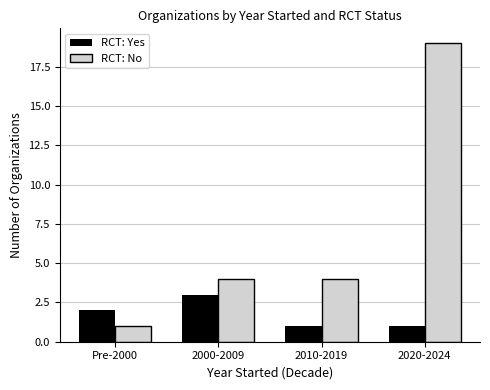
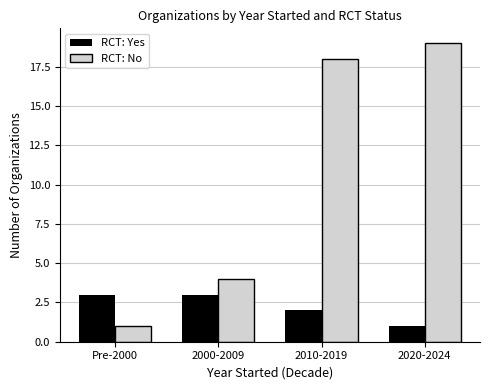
  {
    "RCT: Yes": {
-     "Pre-2000": 2,
+     "Pre-2000": 3,
      "2000-2009": 3,
-     "2010-2019": 1,
+     "2010-2019": 2,
      "2020-2024": 1
    },
    "RCT: No": {
      "Pre-2000": 1,
      "2000-2009": 4,
-     "2010-2019": 4,
+     "2010-2019": 18,
      "2020-2024": 19
    }
  }
